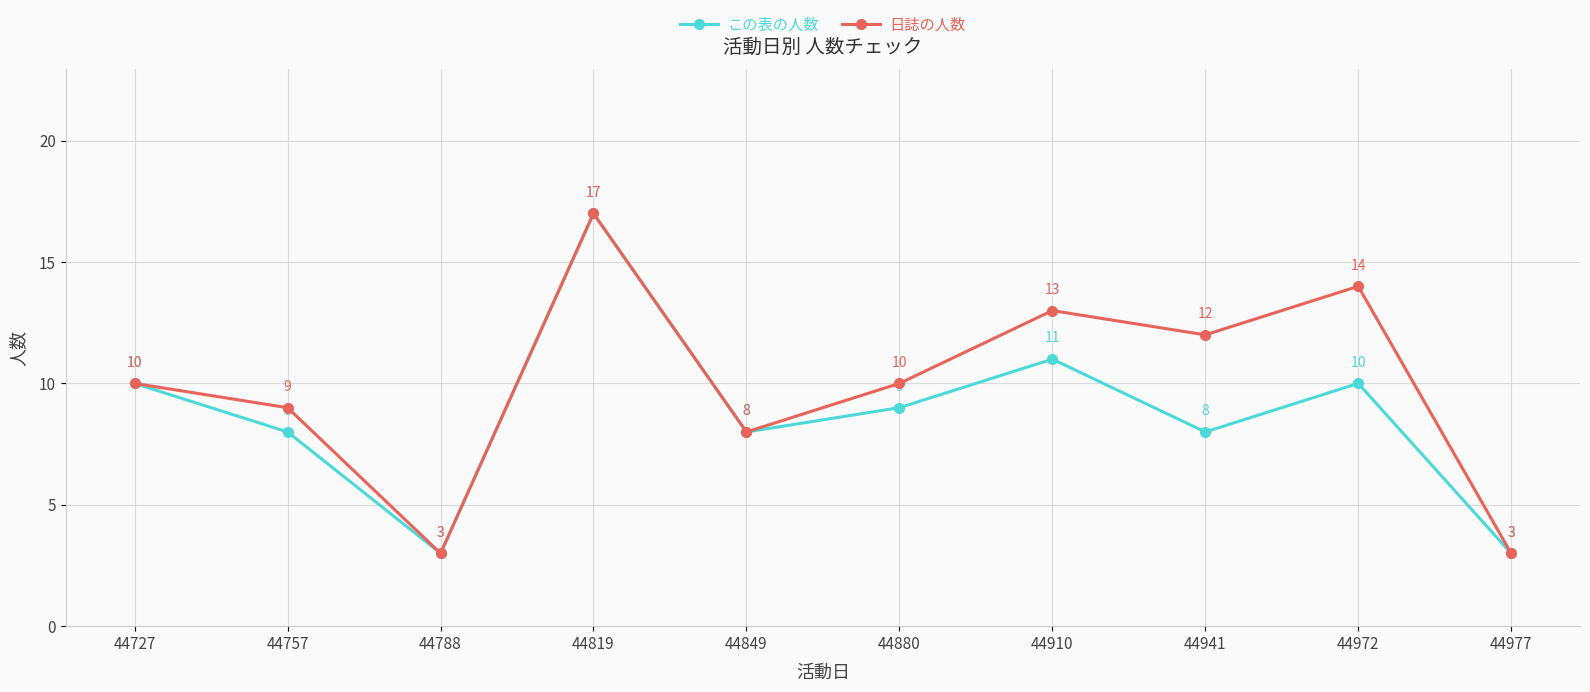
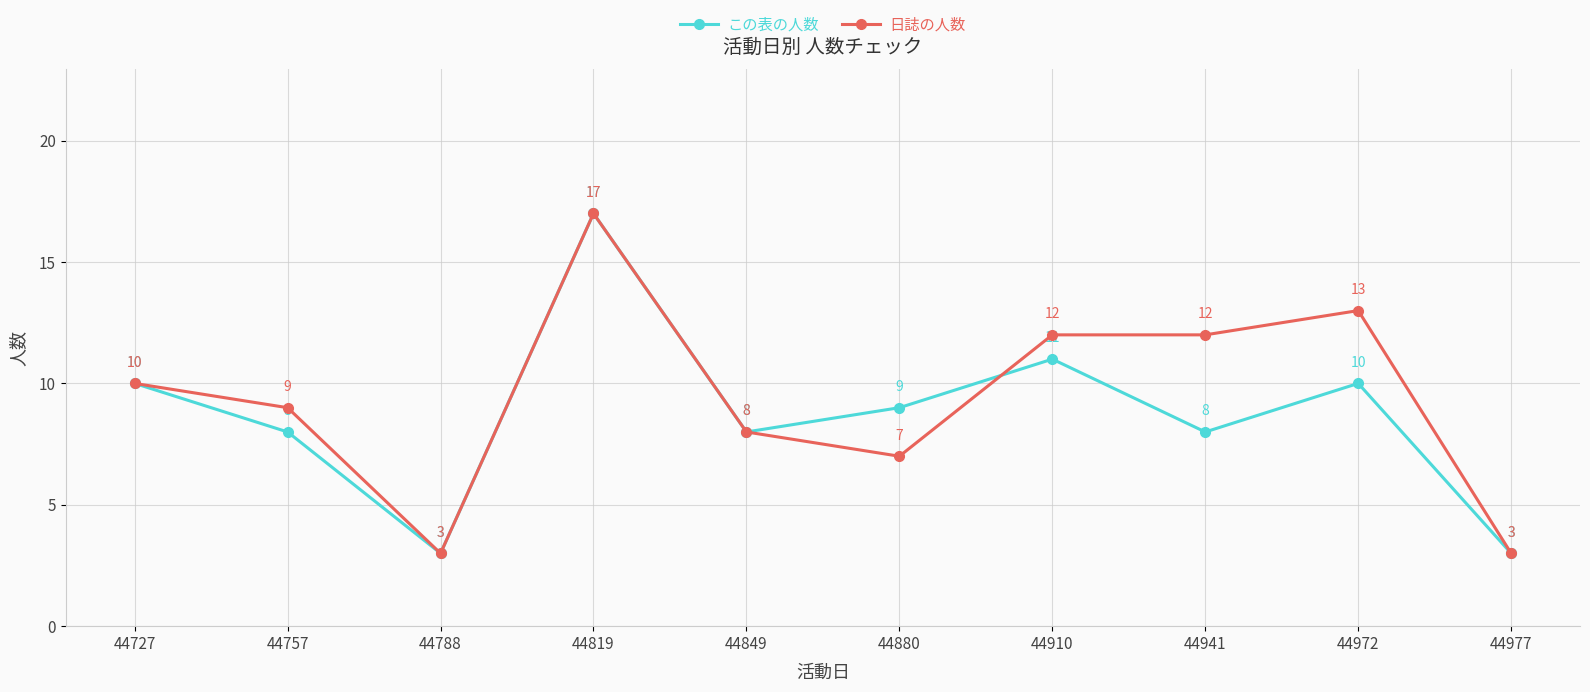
  {
    "この表の人数": {
      "44880": 9,
      "44941": 8,
      "44972": 10
    },
    "日誌の人数": {
      "44757": 9,
-     "44880": 10,
-     "44910": 13,
+     "44880": 7,
+     "44910": 12,
      "44941": 12,
-     "44972": 14
+     "44972": 13
    }
  }
